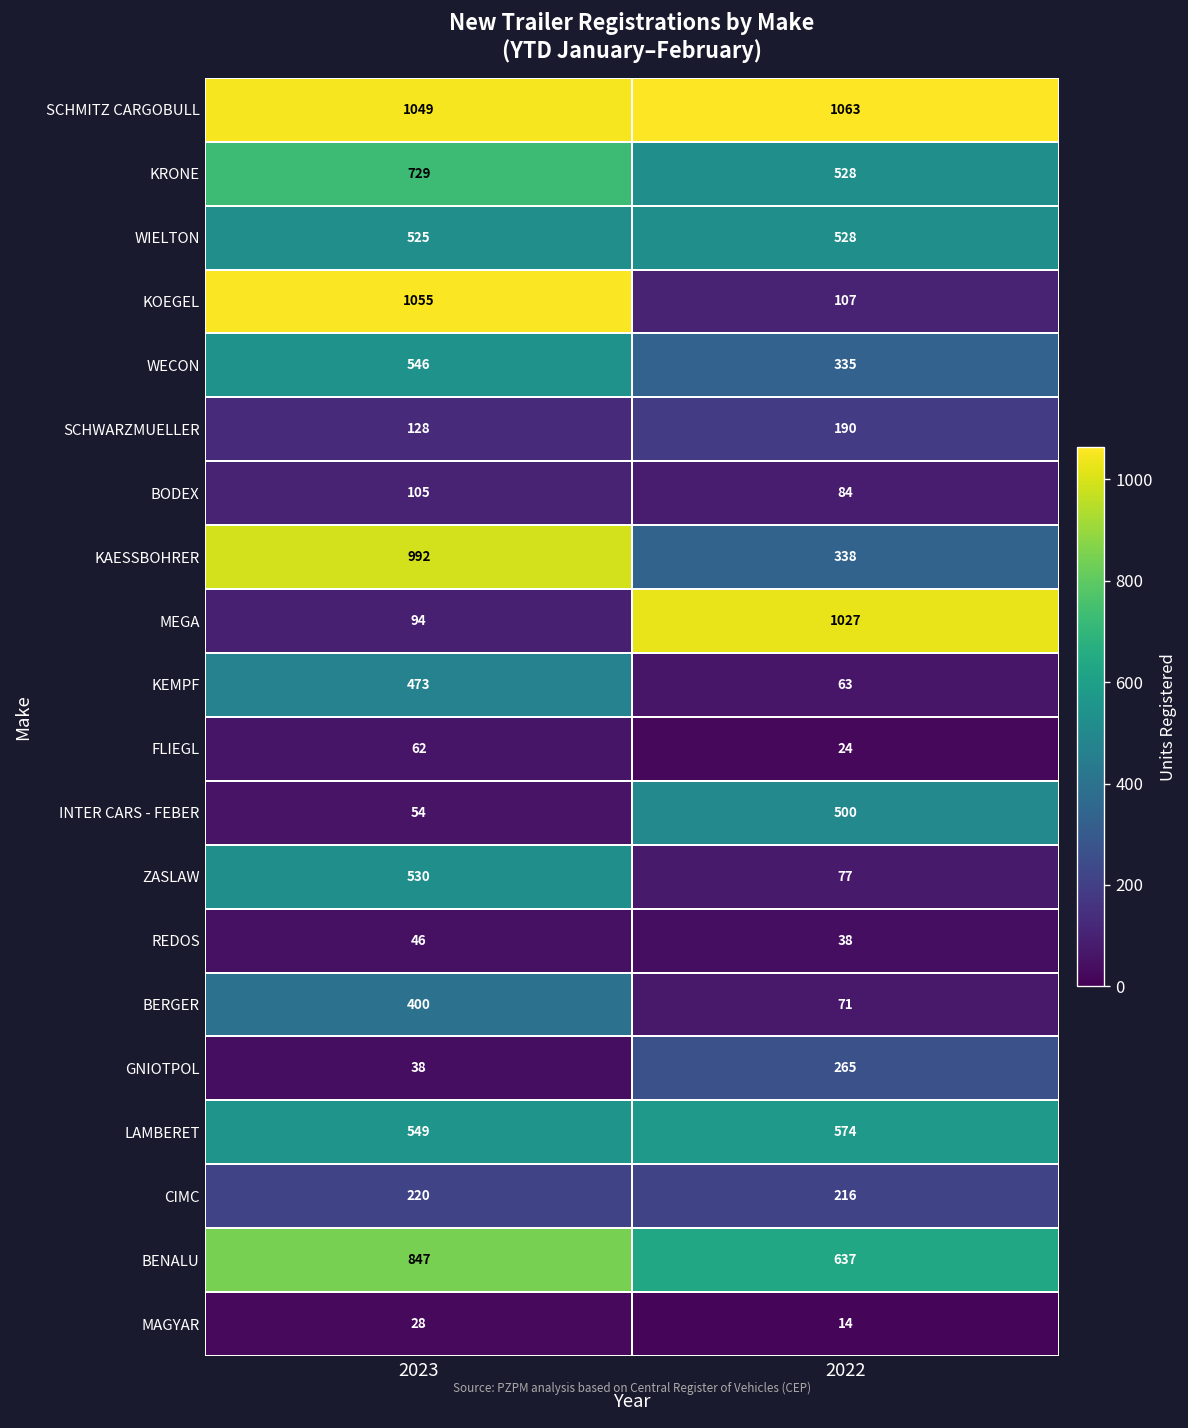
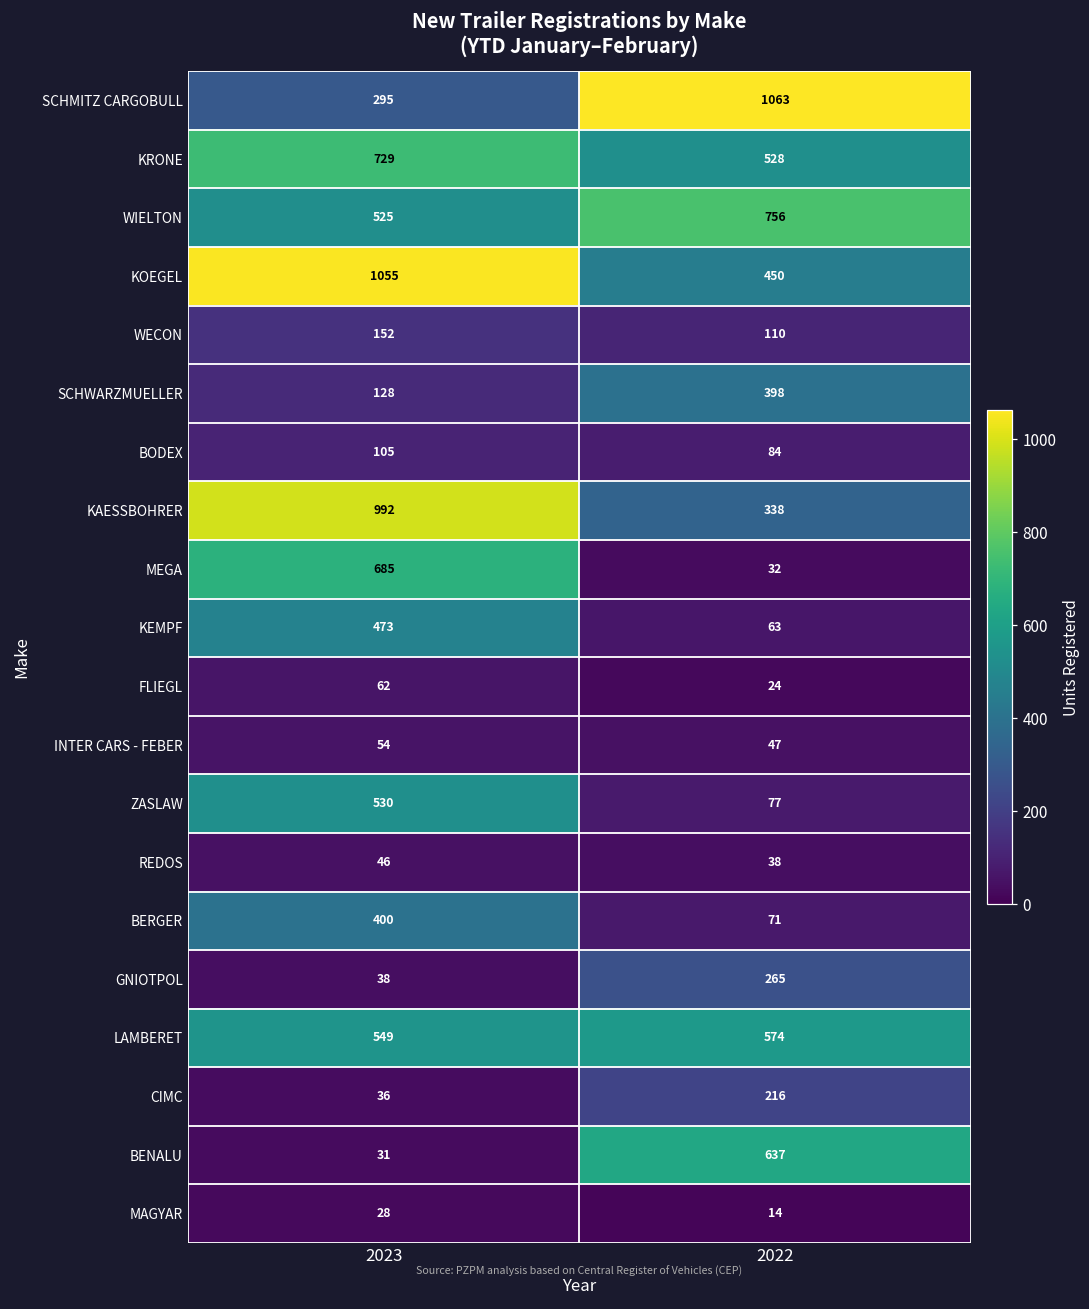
  {
    "SCHMITZ CARGOBULL": {
-     "2023": 1049,
+     "2023": 295,
      "2022": 1063
    },
    "KRONE": {
      "2023": 729,
      "2022": 528
    },
    "WIELTON": {
      "2023": 525,
-     "2022": 528
+     "2022": 756
    },
    "KOEGEL": {
      "2023": 1055,
-     "2022": 107
+     "2022": 450
    },
    "WECON": {
-     "2023": 546,
-     "2022": 335
+     "2023": 152,
+     "2022": 110
    },
    "SCHWARZMUELLER": {
      "2023": 128,
-     "2022": 190
+     "2022": 398
    },
    "BODEX": {
      "2023": 105,
      "2022": 84
    },
    "KAESSBOHRER": {
      "2023": 992,
      "2022": 338
    },
    "MEGA": {
-     "2023": 94,
-     "2022": 1027
+     "2023": 685,
+     "2022": 32
    },
    "KEMPF": {
      "2023": 473,
      "2022": 63
    },
    "FLIEGL": {
      "2023": 62,
      "2022": 24
    },
    "INTER CARS - FEBER": {
      "2023": 54,
-     "2022": 500
+     "2022": 47
    },
    "ZASLAW": {
      "2023": 530,
      "2022": 77
    },
    "REDOS": {
      "2023": 46,
      "2022": 38
    },
    "BERGER": {
      "2023": 400,
      "2022": 71
    },
    "GNIOTPOL": {
      "2023": 38,
      "2022": 265
    },
    "LAMBERET": {
      "2023": 549,
      "2022": 574
    },
    "CIMC": {
-     "2023": 220,
+     "2023": 36,
      "2022": 216
    },
    "BENALU": {
-     "2023": 847,
+     "2023": 31,
      "2022": 637
    },
    "MAGYAR": {
      "2023": 28,
      "2022": 14
    }
  }
